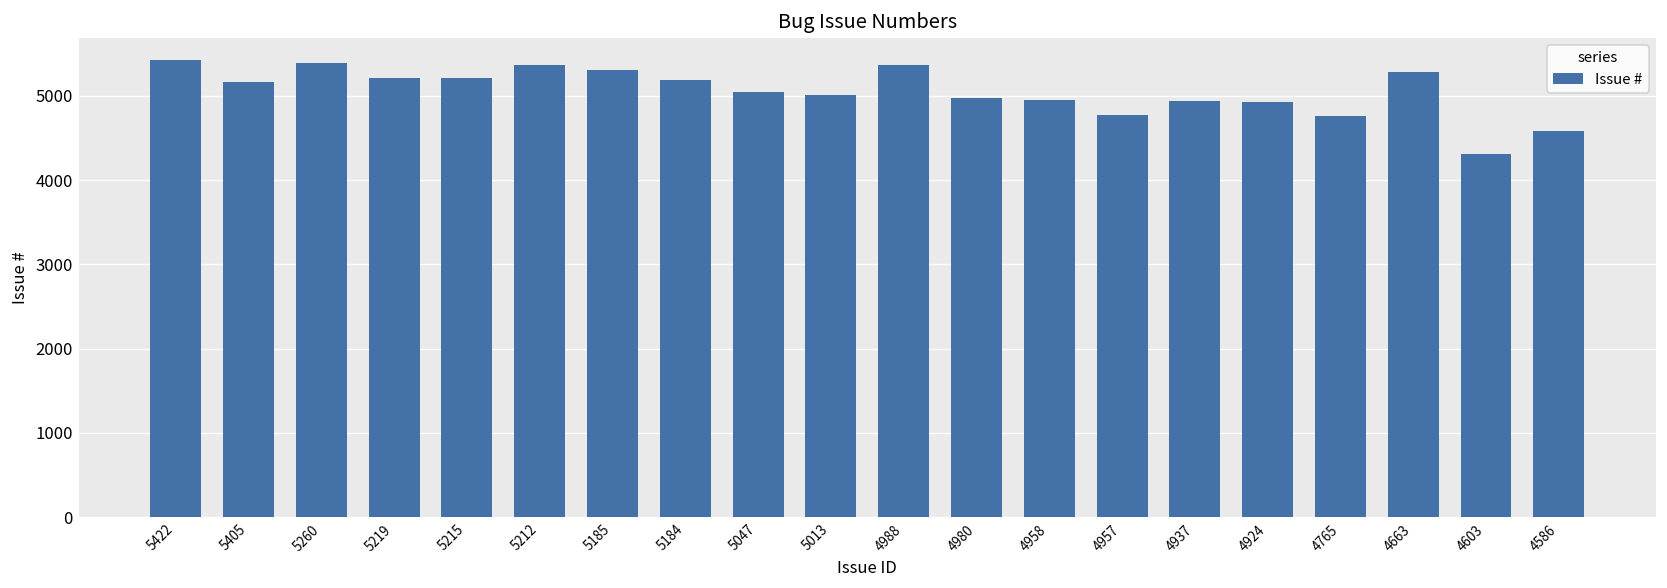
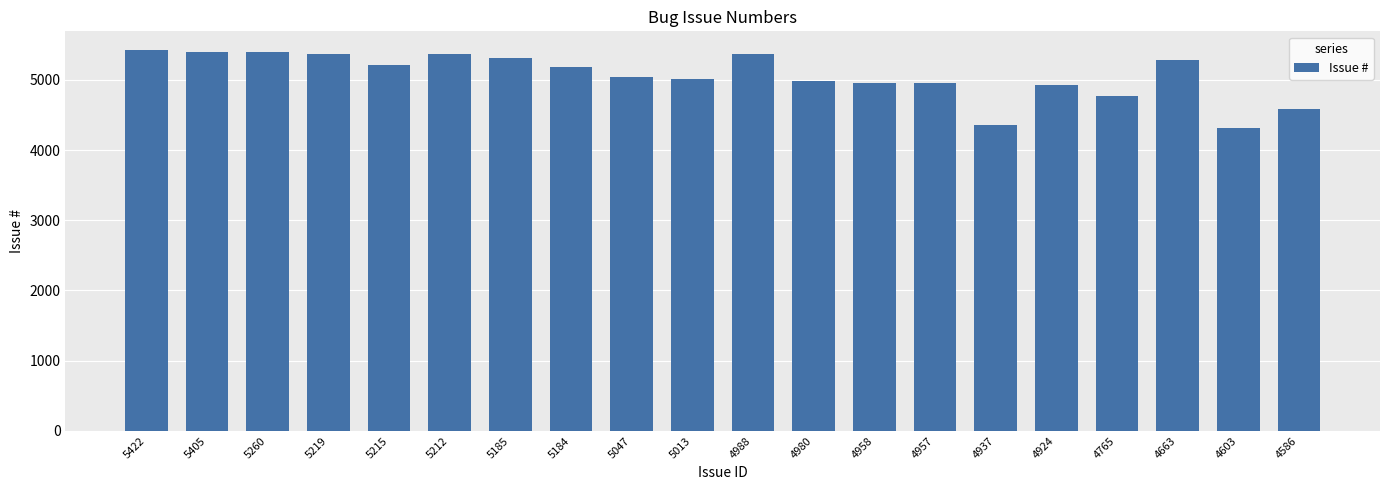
  {
    "5422": 5400,
-   "5405": 5200,
+   "5405": 5400,
    "5260": 5400,
-   "5219": 5200,
+   "5219": 5400,
    "5215": 5200,
    "5212": 5400,
    "5185": 5300,
    "5184": 5200,
    "5047": 5000,
    "5013": 5000,
    "4988": 5400,
    "4980": 5000,
    "4958": 5000,
-   "4957": 4800,
-   "4937": 4900,
+   "4957": 5000,
+   "4937": 4400,
    "4924": 4900,
    "4765": 4800,
    "4663": 5300,
    "4603": 4300,
    "4586": 4600
  }
